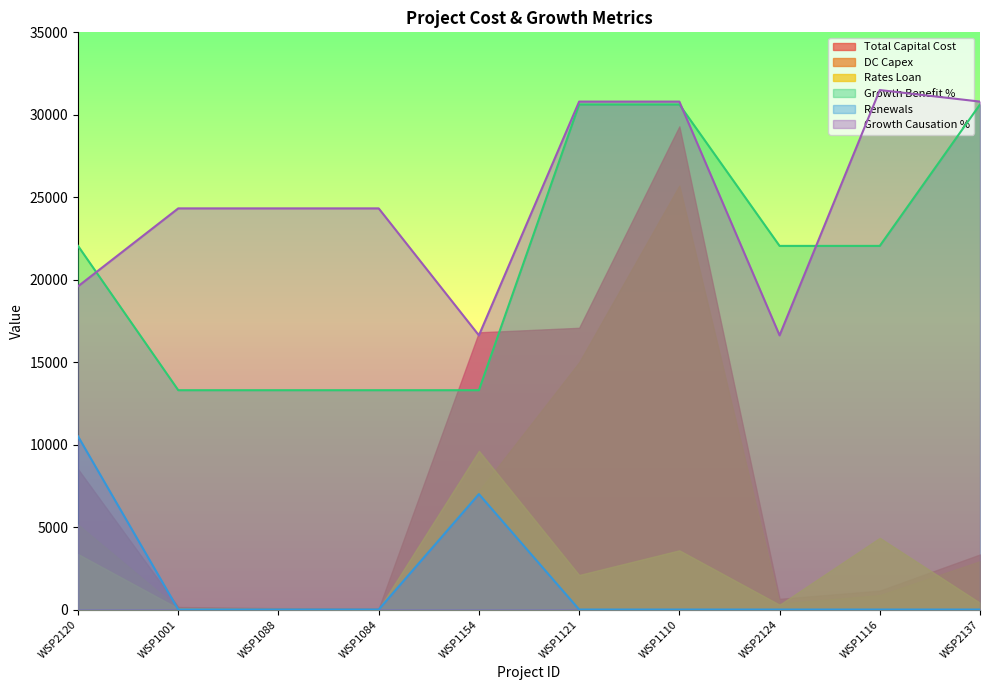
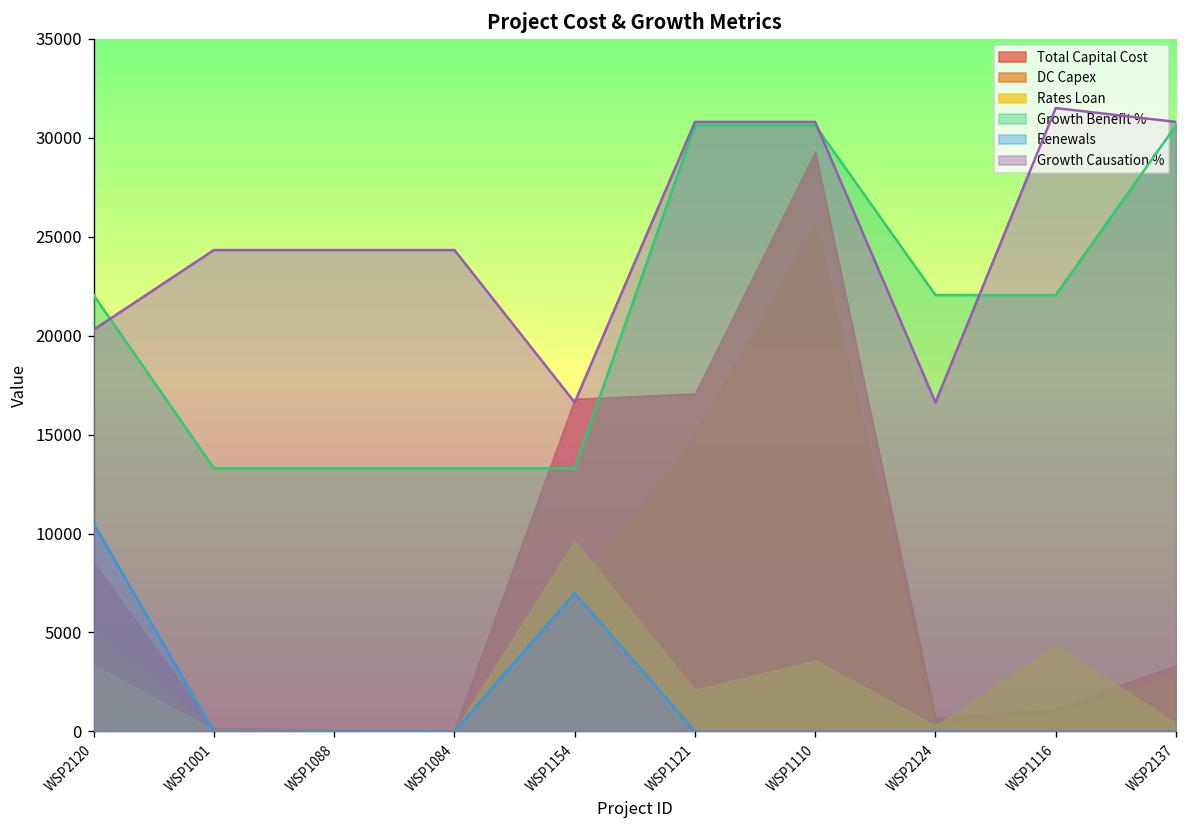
  {
    "Rates Loan": {
      "WSP2120": 3400,
      "WSP1154": 9600,
      "WSP1121": 2100,
      "WSP1110": 3600,
      "WSP1116": 4300,
      "WSP2137": 400
    },
    "Growth Benefit %": {
      "WSP2120": 22100,
      "WSP1001": 13300,
      "WSP1088": 13300,
      "WSP1084": 13300,
      "WSP1154": 13300,
      "WSP1121": 30600,
      "WSP1110": 30600,
      "WSP2124": 22100,
      "WSP1116": 22100,
      "WSP2137": 30600
    },
    "Renewals": {
      "WSP2120": 10500,
      "WSP1154": 7000,
      "WSP1121": 0,
      "WSP1110": 0,
      "WSP2124": 0,
      "WSP1116": 0,
      "WSP2137": 0
    },
    "Growth Causation %": {
-     "WSP2120": 19600,
+     "WSP2120": 20300,
      "WSP1001": 24300,
      "WSP1088": 24300,
      "WSP1084": 24300,
      "WSP1154": 16600,
      "WSP1121": 30800,
      "WSP1110": 30800,
      "WSP2124": 16600,
      "WSP2137": 30800
    }
  }
